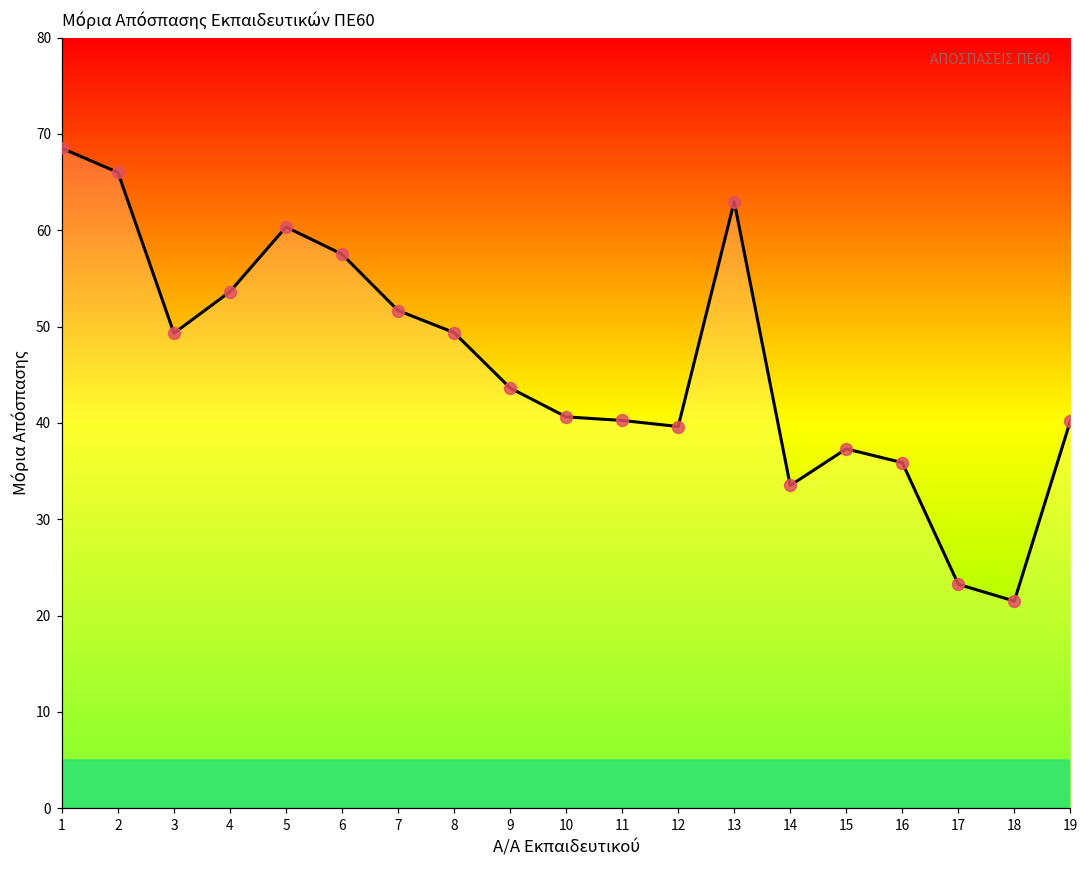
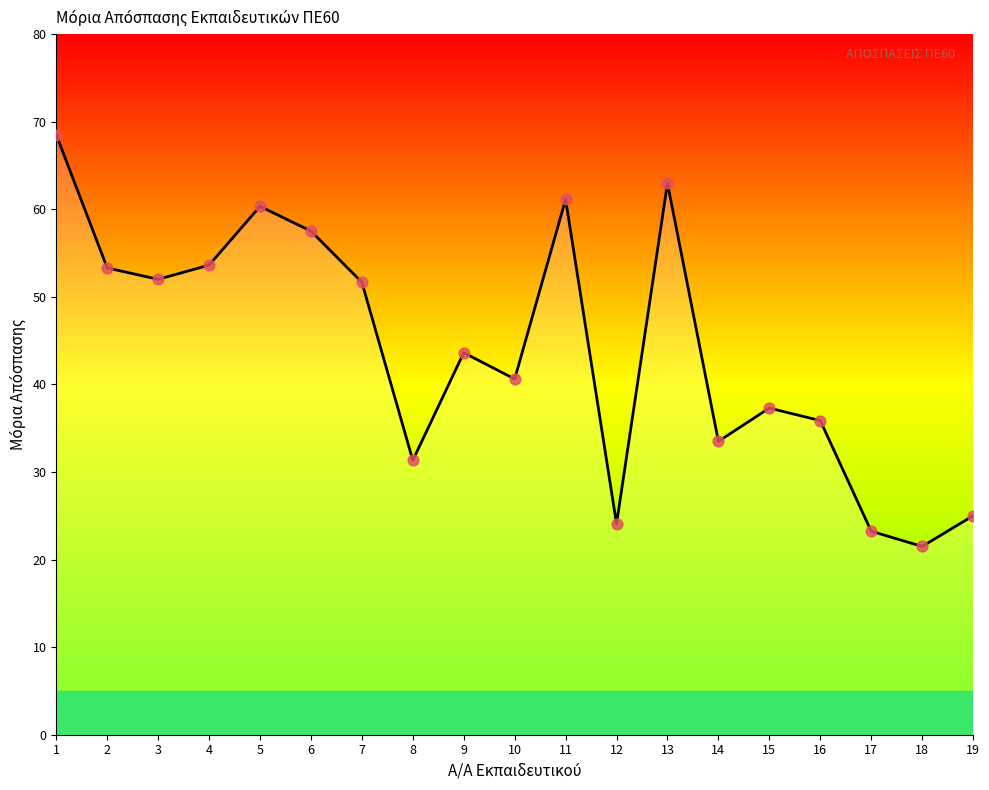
  {
    "1": 69,
-   "2": 66,
-   "3": 49,
+   "2": 53,
+   "3": 52,
    "4": 54,
    "5": 60,
    "6": 58,
    "7": 52,
-   "8": 49,
+   "8": 31,
    "9": 44,
    "10": 41,
-   "11": 40,
-   "12": 40,
+   "11": 61,
+   "12": 24,
    "13": 63,
    "14": 34,
    "15": 37,
    "16": 36,
    "17": 23,
    "18": 22,
-   "19": 40
+   "19": 25
  }
